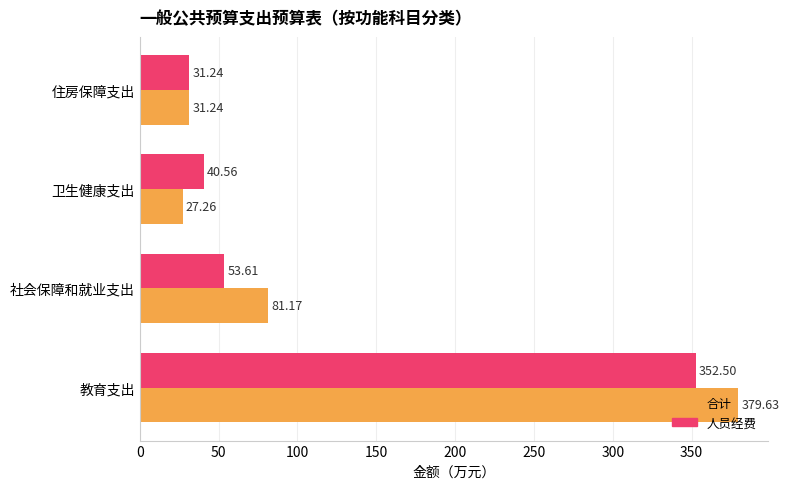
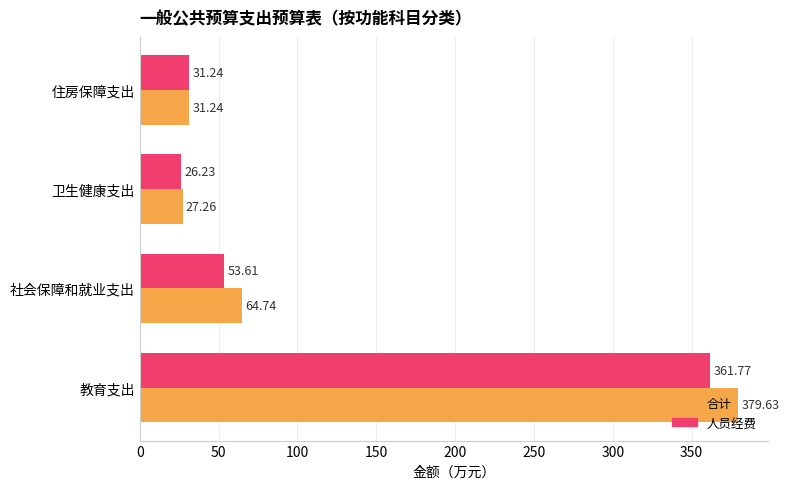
  {
    "合计": {
      "住房保障支出": 31.24,
      "卫生健康支出": 27.26,
-     "社会保障和就业支出": 81.17,
+     "社会保障和就业支出": 64.74,
      "教育支出": 379.63
    },
    "人员经费": {
      "住房保障支出": 31.24,
-     "卫生健康支出": 40.56,
+     "卫生健康支出": 26.23,
      "社会保障和就业支出": 53.61,
-     "教育支出": 352.50
+     "教育支出": 361.77
    }
  }
